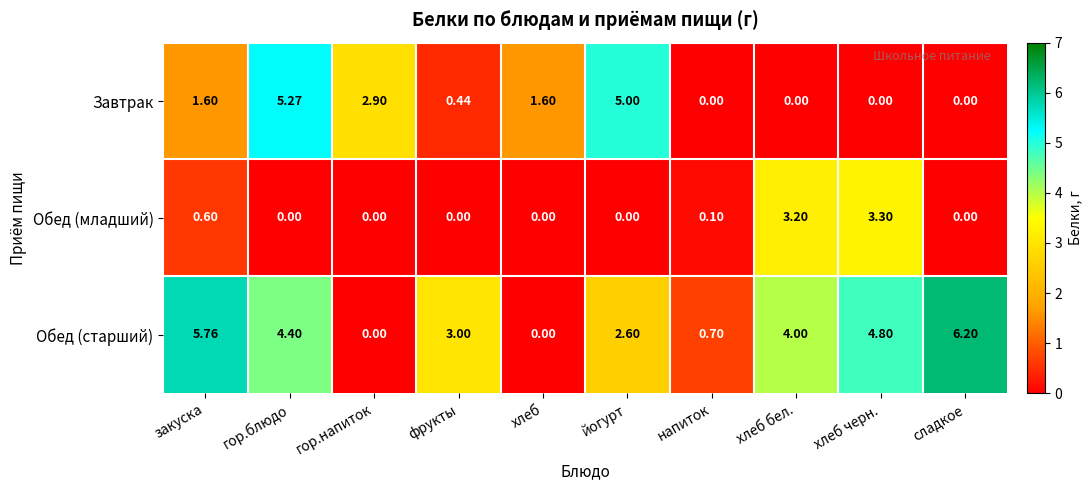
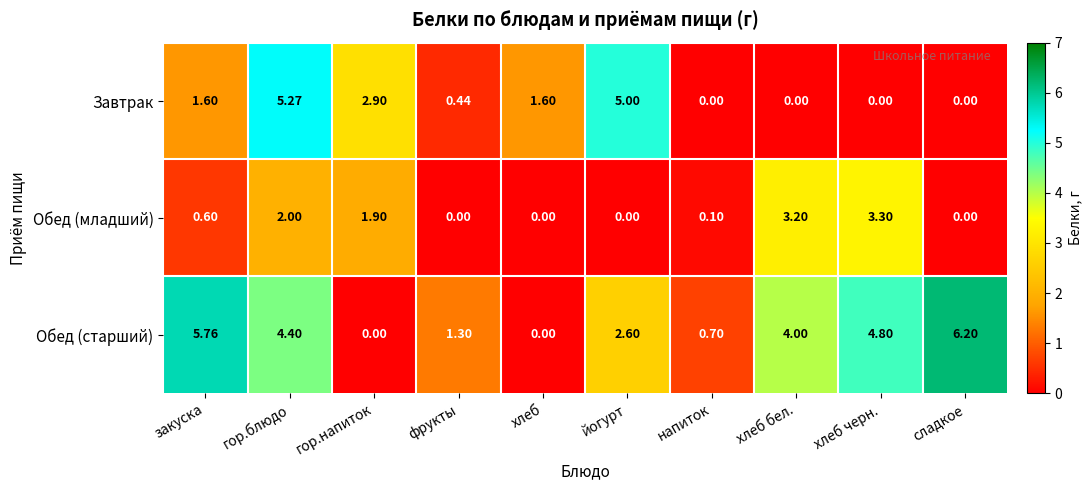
  {
    "Завтрак": {
      "закуска": 1.60,
      "гор.блюдо": 5.27,
      "гор.напиток": 2.90,
      "фрукты": 0.44,
      "хлеб": 1.60,
      "йогурт": 5.00,
      "напиток": 0.00,
      "хлеб бел.": 0.00,
      "хлеб черн.": 0.00
    },
    "Обед (младший)": {
      "закуска": 0.60,
-     "гор.блюдо": 0.00,
-     "гор.напиток": 0.00,
+     "гор.блюдо": 2.00,
+     "гор.напиток": 1.90,
      "фрукты": 0.00,
      "хлеб": 0.00,
      "йогурт": 0.00,
      "напиток": 0.10,
      "хлеб бел.": 3.20,
      "хлеб черн.": 3.30,
      "сладкое": 0.00
    },
    "Обед (старший)": {
      "закуска": 5.76,
      "гор.блюдо": 4.40,
      "гор.напиток": 0.00,
-     "фрукты": 3.00,
+     "фрукты": 1.30,
      "хлеб": 0.00,
      "йогурт": 2.60,
      "напиток": 0.70,
      "хлеб бел.": 4.00,
      "хлеб черн.": 4.80,
      "сладкое": 6.20
    }
  }
